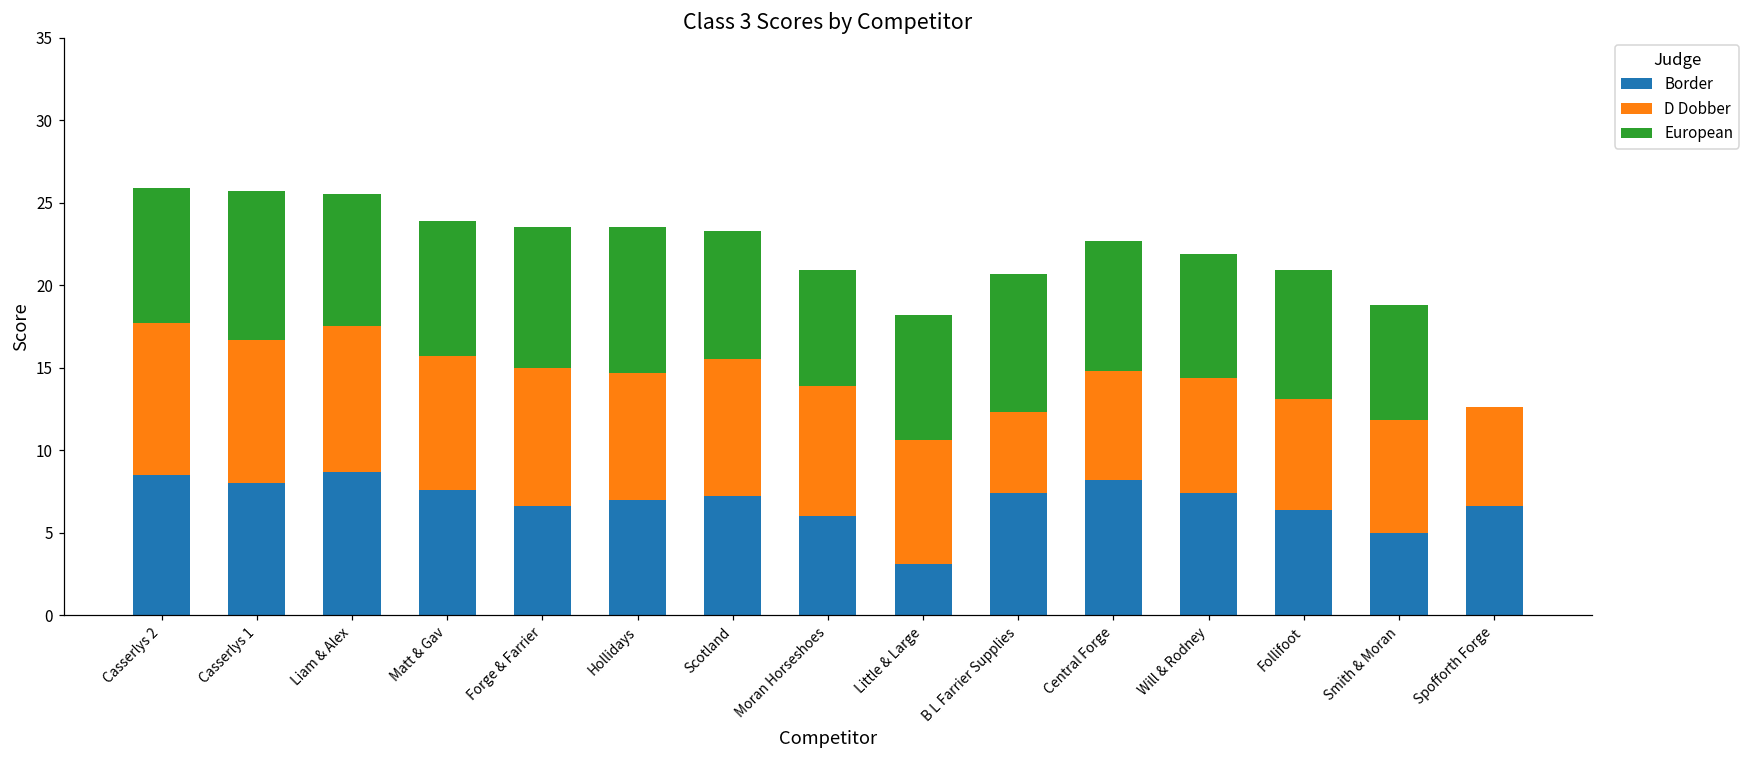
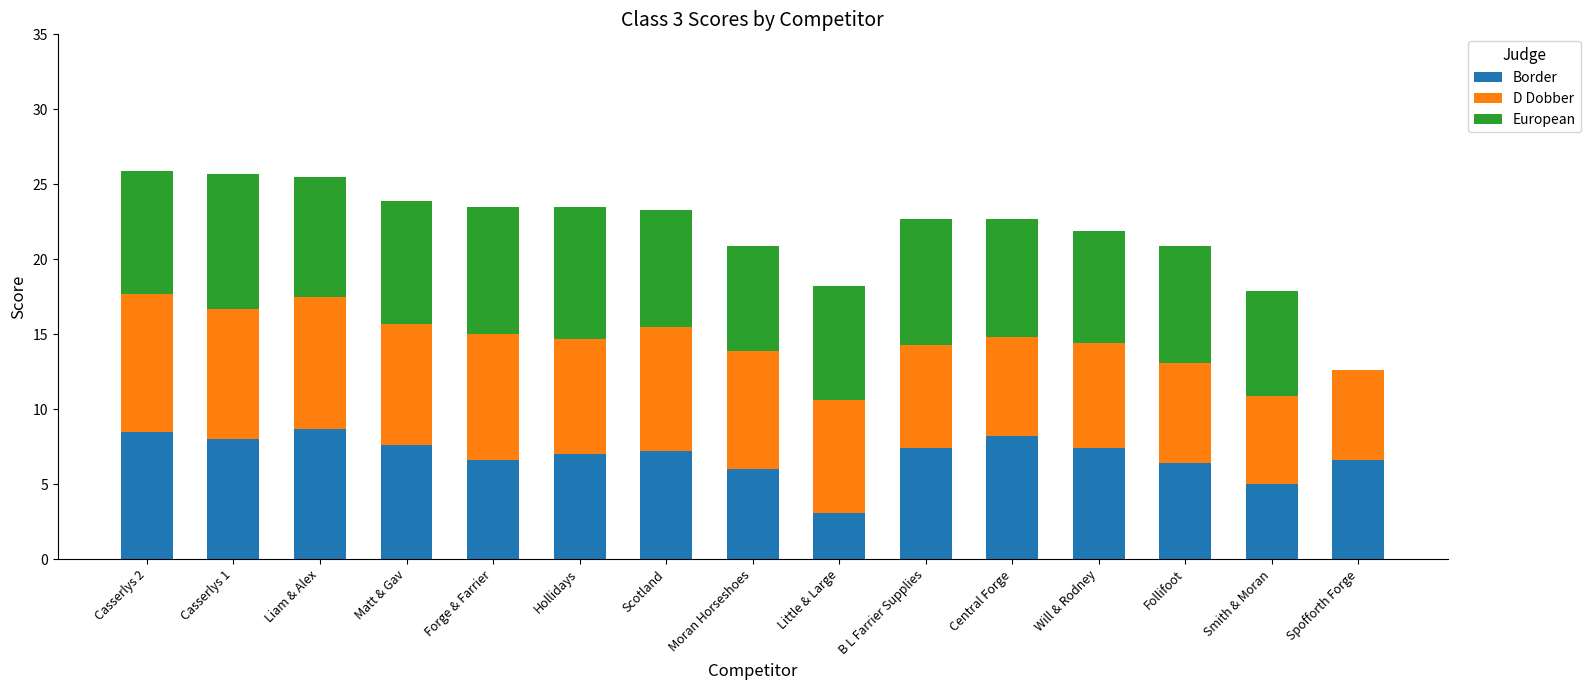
  {
    "Border": {
      "Casserlys 2": 8.5,
      "Casserlys 1": 8.0,
      "Liam & Alex": 8.7,
      "Matt & Gav": 7.6,
      "Forge & Farrier": 6.6,
      "Hollidays": 7.0,
      "Scotland": 7.2,
      "Moran Horseshoes": 6.0,
      "Little & Large": 3.1,
      "B L Farrier Supplies": 7.4,
      "Central Forge": 8.2,
      "Will & Rodney": 7.4,
      "Follifoot": 6.4,
      "Smith & Moran": 5.0,
      "Spofforth Forge": 6.6
    },
    "D Dobber": {
      "Casserlys 2": 9.2,
      "Casserlys 1": 8.7,
      "Liam & Alex": 8.8,
      "Matt & Gav": 8.1,
      "Forge & Farrier": 8.4,
      "Hollidays": 7.7,
      "Scotland": 8.3,
      "Moran Horseshoes": 7.9,
      "Little & Large": 7.5,
-     "B L Farrier Supplies": 4.9,
+     "B L Farrier Supplies": 6.9,
      "Central Forge": 6.6,
      "Will & Rodney": 7.0,
      "Follifoot": 6.7,
-     "Smith & Moran": 6.8,
+     "Smith & Moran": 5.9,
      "Spofforth Forge": 6.0
    },
    "European": {
      "Casserlys 2": 8.2,
      "Casserlys 1": 9.0,
      "Liam & Alex": 8.0,
      "Matt & Gav": 8.2,
      "Forge & Farrier": 8.5,
      "Hollidays": 8.8,
      "Scotland": 7.8,
      "Moran Horseshoes": 7.0,
      "Little & Large": 7.6,
      "B L Farrier Supplies": 8.4,
      "Central Forge": 7.9,
      "Will & Rodney": 7.5,
      "Follifoot": 7.8,
      "Smith & Moran": 7.0,
      "Spofforth Forge": 0.0
    }
  }
